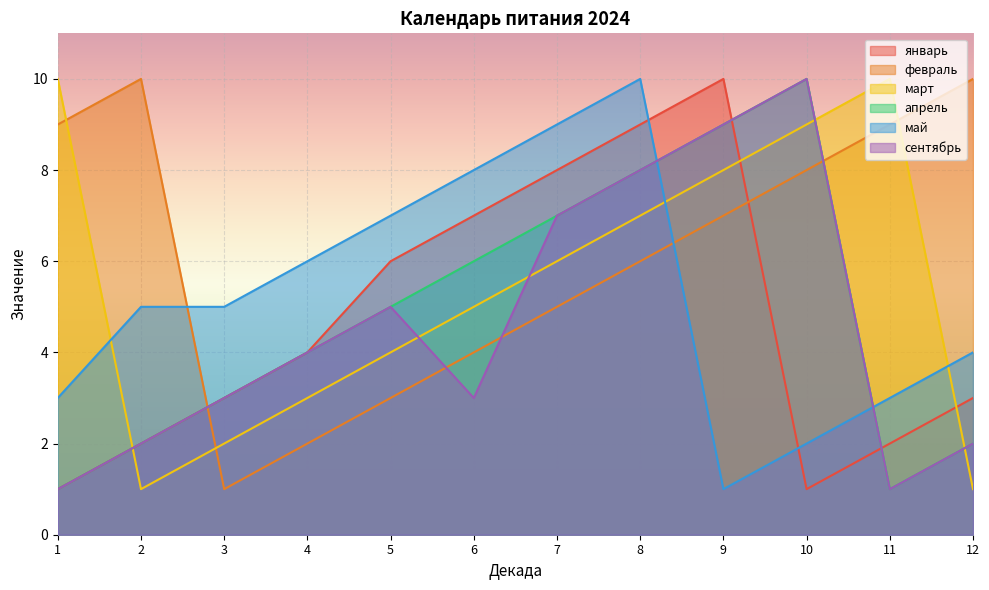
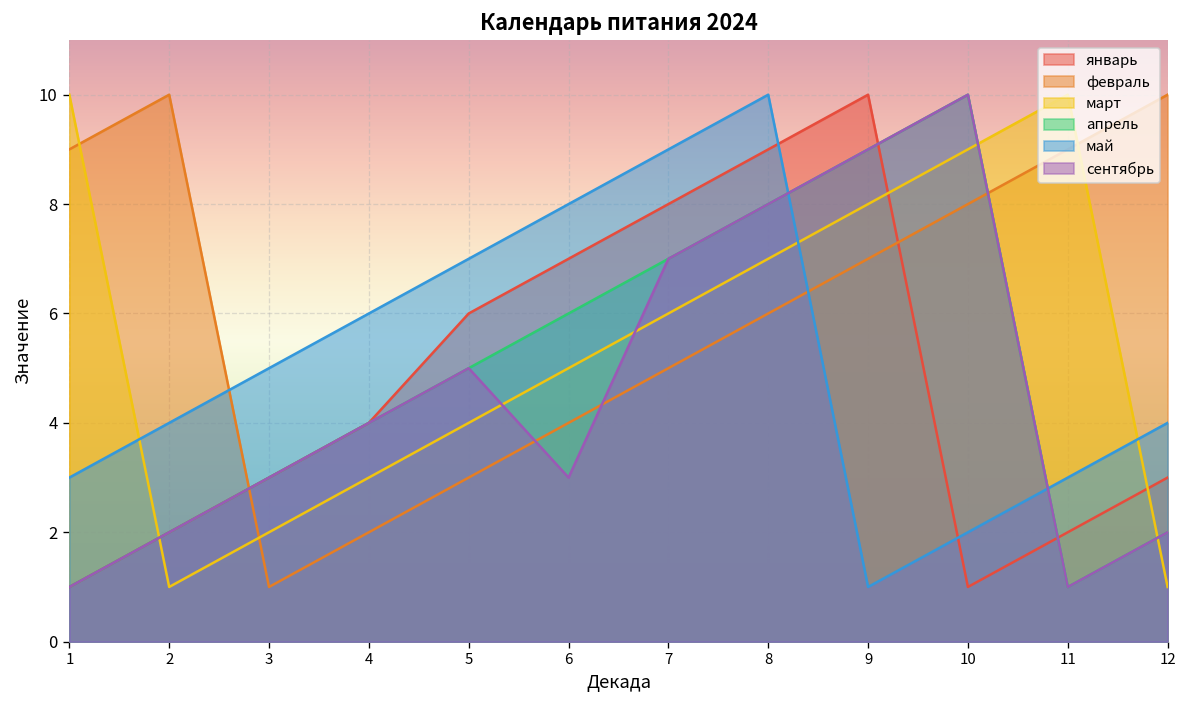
  {
    "апрель": {
      "6": 6
    },
    "май": {
      "1": 3,
-     "2": 5,
+     "2": 4,
      "3": 5,
      "4": 6,
      "5": 7,
      "6": 8,
      "7": 9,
      "8": 10,
      "9": 1,
      "10": 2,
      "11": 3,
      "12": 4
    },
    "сентябрь": {
      "6": 3
    }
  }
